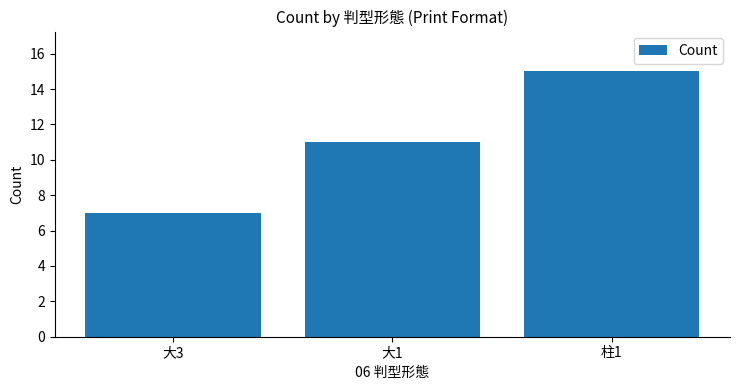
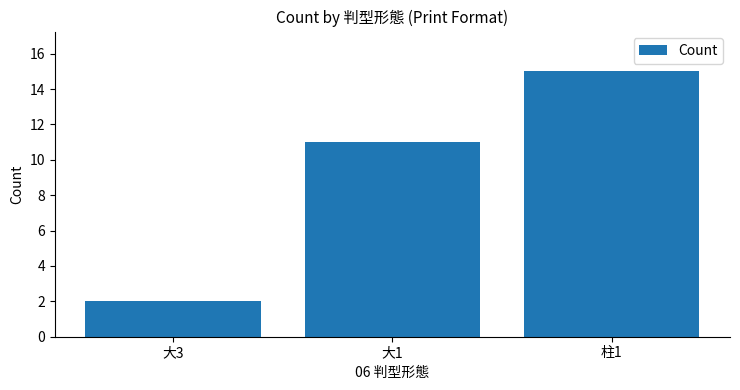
  {
-   "大3": 7,
+   "大3": 2,
    "大1": 11,
    "柱1": 15
  }
